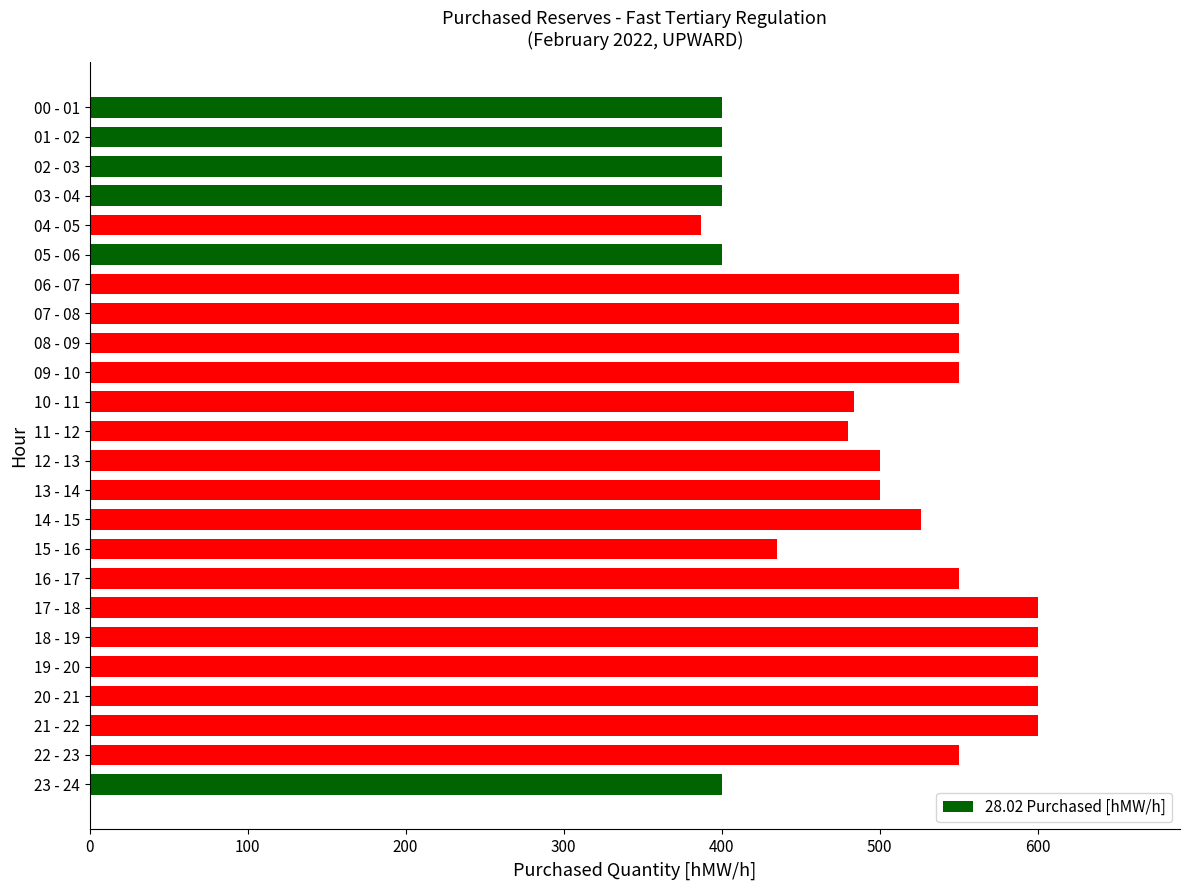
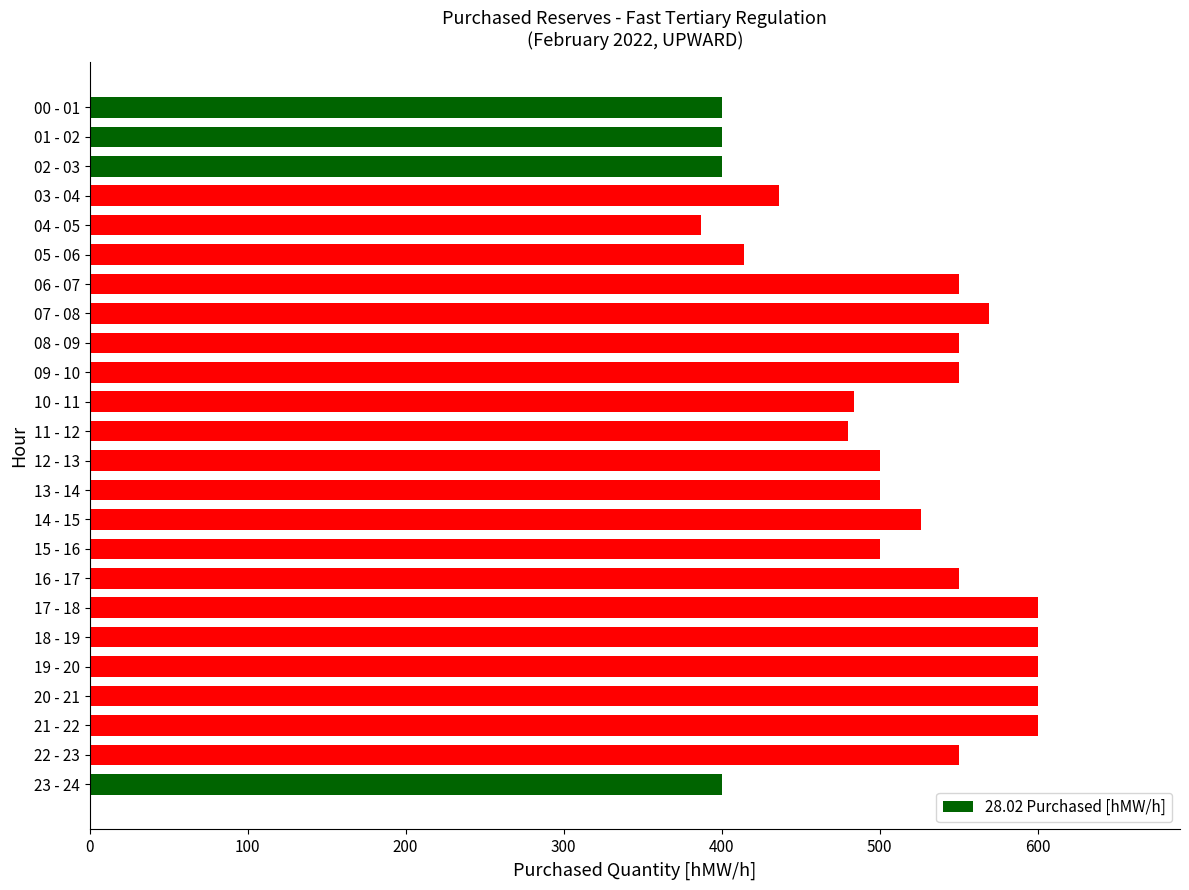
  {
    "00 - 01": 400,
    "01 - 02": 400,
    "02 - 03": 400,
-   "03 - 04": 400,
+   "03 - 04": 436,
    "04 - 05": 387,
-   "05 - 06": 400,
+   "05 - 06": 414,
    "06 - 07": 550,
-   "07 - 08": 550,
+   "07 - 08": 569,
    "08 - 09": 550,
    "09 - 10": 550,
    "10 - 11": 484,
    "11 - 12": 480,
    "12 - 13": 500,
    "13 - 14": 500,
    "14 - 15": 526,
-   "15 - 16": 435,
+   "15 - 16": 500,
    "16 - 17": 550,
    "17 - 18": 600,
    "18 - 19": 600,
    "19 - 20": 600,
    "20 - 21": 600,
    "21 - 22": 600,
    "22 - 23": 550,
    "23 - 24": 400
  }
